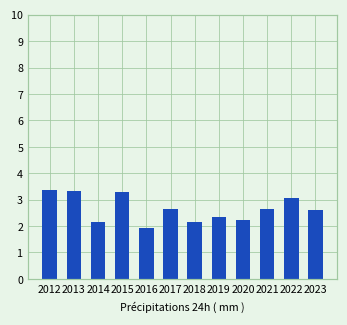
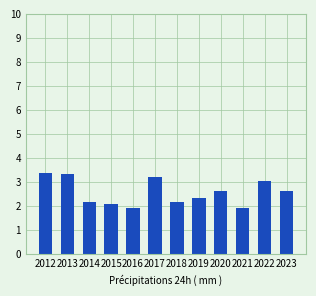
  {
    "2012": 3.4,
    "2013": 3.3,
    "2014": 2.2,
-   "2015": 3.3,
+   "2015": 2.1,
    "2016": 1.9,
-   "2017": 2.7,
+   "2017": 3.2,
    "2018": 2.2,
    "2019": 2.3,
-   "2020": 2.2,
-   "2021": 2.7,
+   "2020": 2.6,
+   "2021": 1.9,
    "2022": 3.1,
    "2023": 2.6
  }
